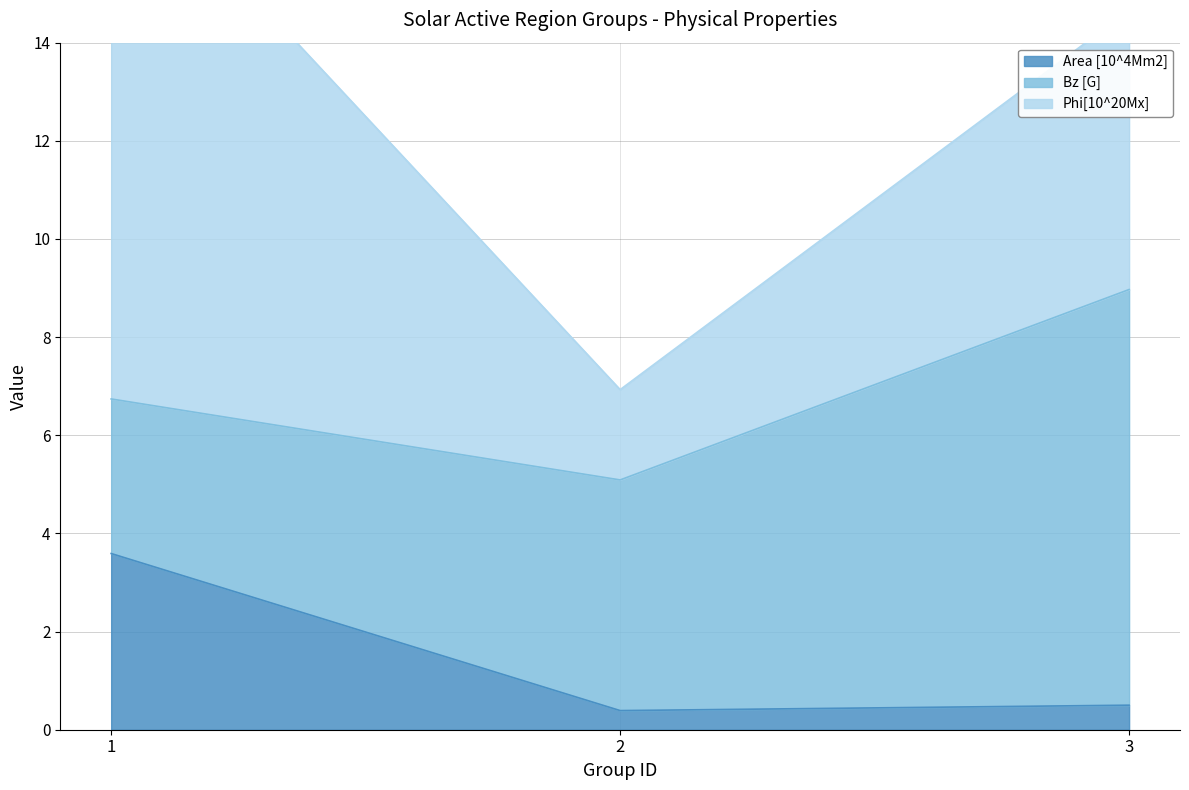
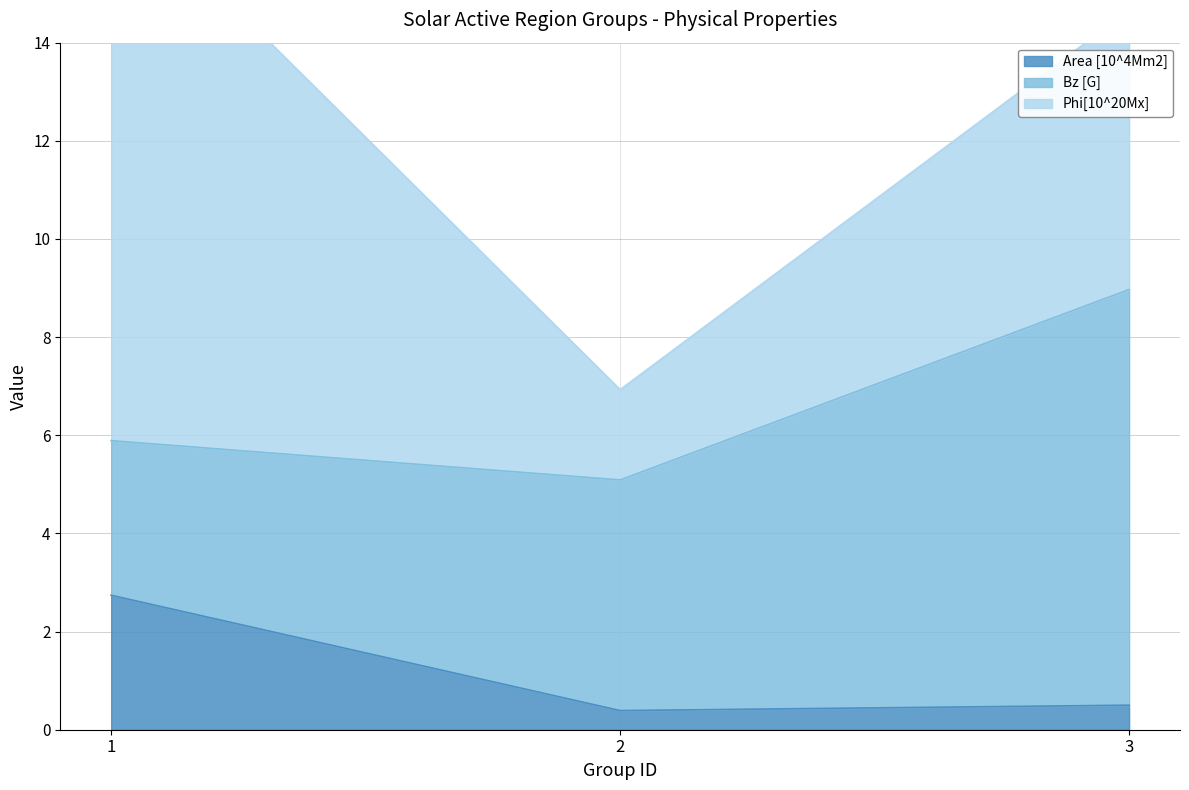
  {
    "Area [10^4Mm2]": {
-     "1": 3.6,
+     "1": 2.7,
      "2": 0.4,
      "3": 0.5
    }
  }
